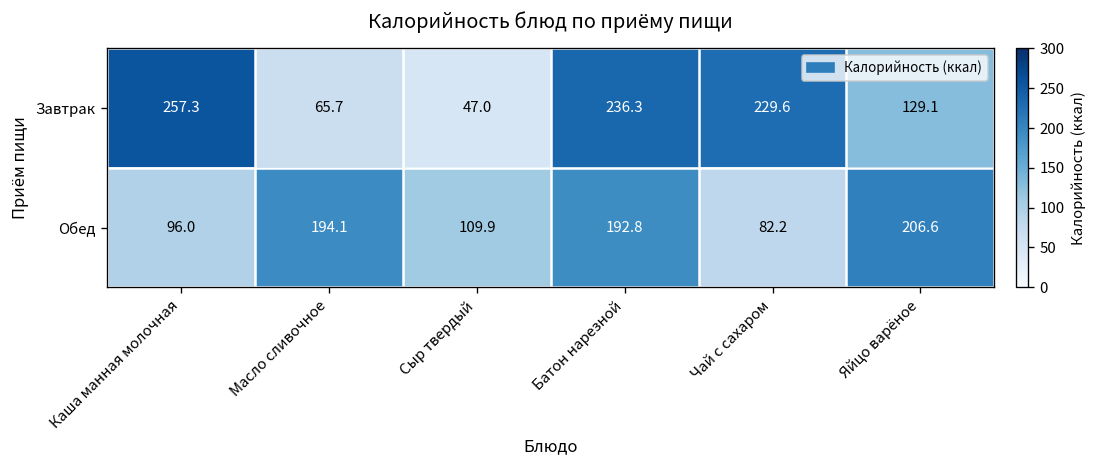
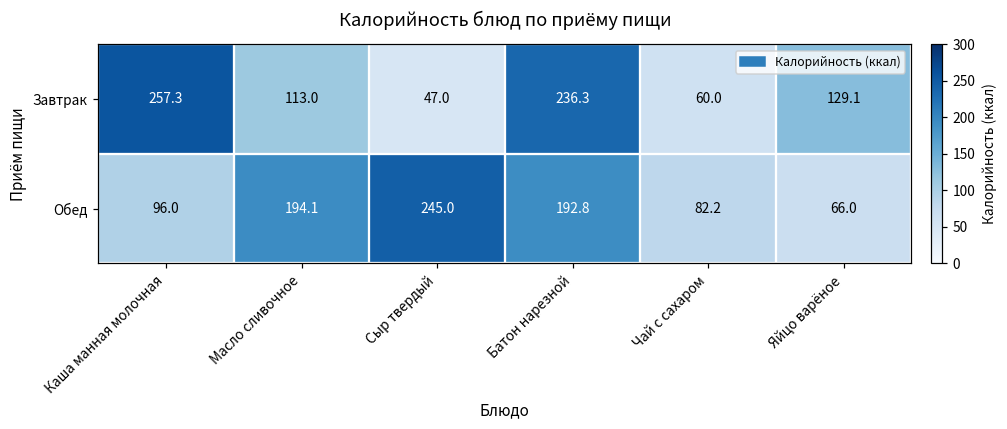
  {
    "Завтрак": {
      "Каша манная молочная": 257.3,
-     "Масло сливочное": 65.7,
+     "Масло сливочное": 113.0,
      "Сыр твердый": 47.0,
      "Батон нарезной": 236.3,
-     "Чай с сахаром": 229.6,
+     "Чай с сахаром": 60.0,
      "Яйцо варёное": 129.1
    },
    "Обед": {
      "Каша манная молочная": 96.0,
      "Масло сливочное": 194.1,
-     "Сыр твердый": 109.9,
+     "Сыр твердый": 245.0,
      "Батон нарезной": 192.8,
      "Чай с сахаром": 82.2,
-     "Яйцо варёное": 206.6
+     "Яйцо варёное": 66.0
    }
  }
